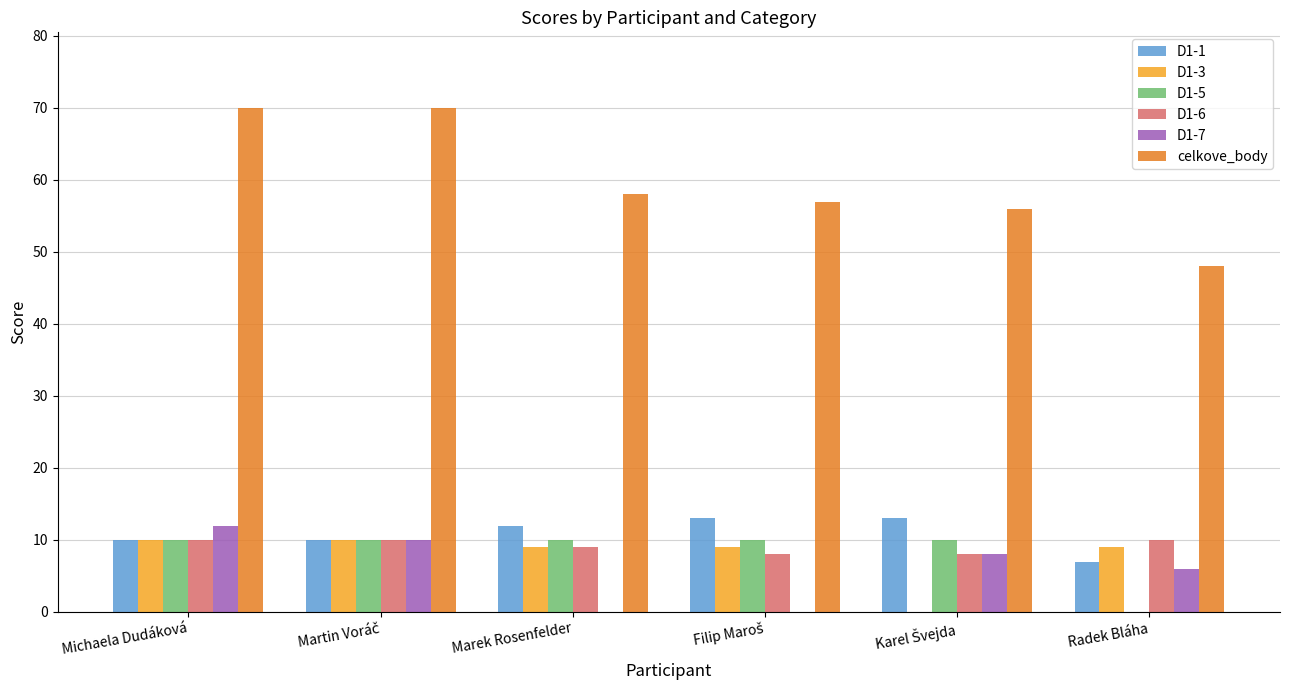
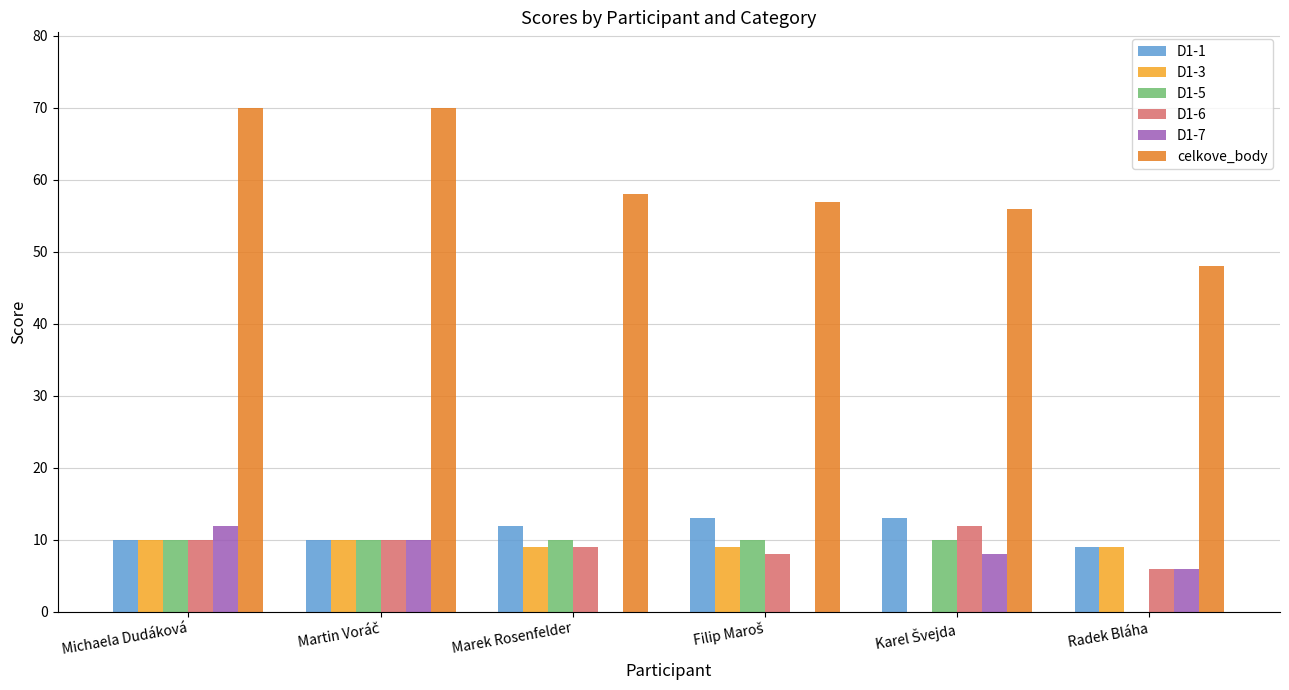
  {
    "D1-1": {
      "Michaela Dudáková": 10,
      "Martin Voráč": 10,
      "Marek Rosenfelder": 12,
      "Filip Maroš": 13,
      "Karel Švejda": 13,
-     "Radek Bláha": 7
+     "Radek Bláha": 9
    },
    "D1-5": {
      "Michaela Dudáková": 10,
      "Martin Voráč": 10,
      "Marek Rosenfelder": 10,
      "Filip Maroš": 10,
      "Karel Švejda": 10,
      "Radek Bláha": 0
    },
    "D1-6": {
      "Michaela Dudáková": 10,
      "Martin Voráč": 10,
      "Marek Rosenfelder": 9,
      "Filip Maroš": 8,
-     "Karel Švejda": 8,
-     "Radek Bláha": 10
+     "Karel Švejda": 12,
+     "Radek Bláha": 6
    },
    "D1-7": {
      "Michaela Dudáková": 12,
      "Martin Voráč": 10,
      "Marek Rosenfelder": 0,
      "Filip Maroš": 0,
      "Karel Švejda": 8,
      "Radek Bláha": 6
    }
  }
